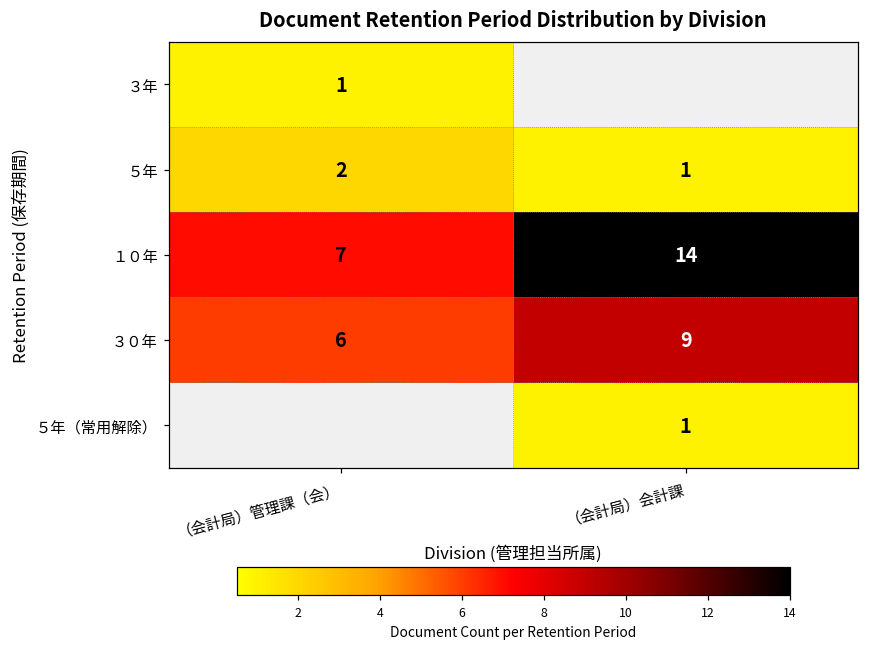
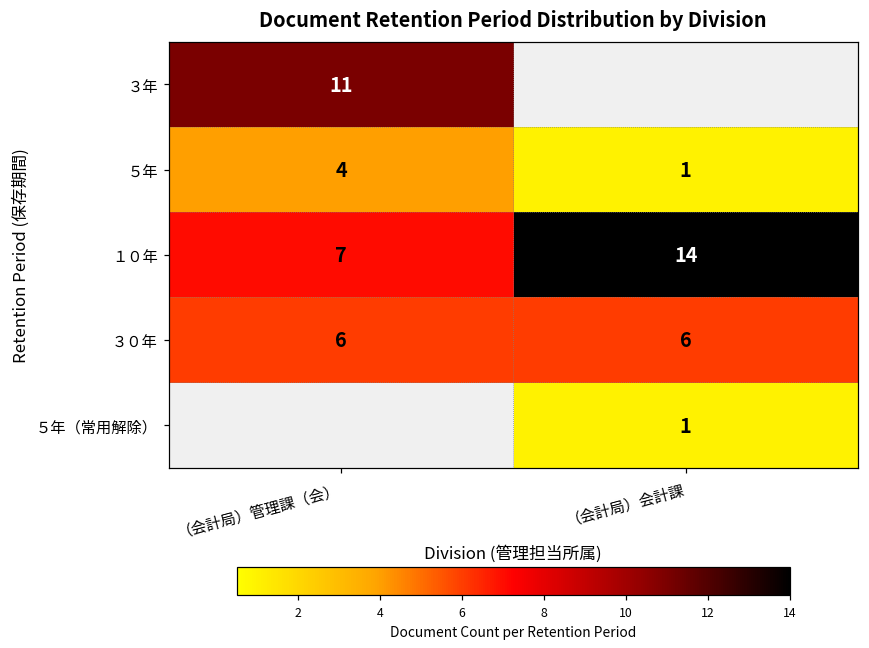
  {
    "３年": {
-     "（会計局）管理課（会）": 1
+     "（会計局）管理課（会）": 11
    },
    "５年": {
-     "（会計局）管理課（会）": 2,
+     "（会計局）管理課（会）": 4,
      "（会計局）会計課": 1
    },
    "１０年": {
      "（会計局）管理課（会）": 7,
      "（会計局）会計課": 14
    },
    "３０年": {
      "（会計局）管理課（会）": 6,
-     "（会計局）会計課": 9
+     "（会計局）会計課": 6
    },
    "５年（常用解除）": {
      "（会計局）会計課": 1
    }
  }
